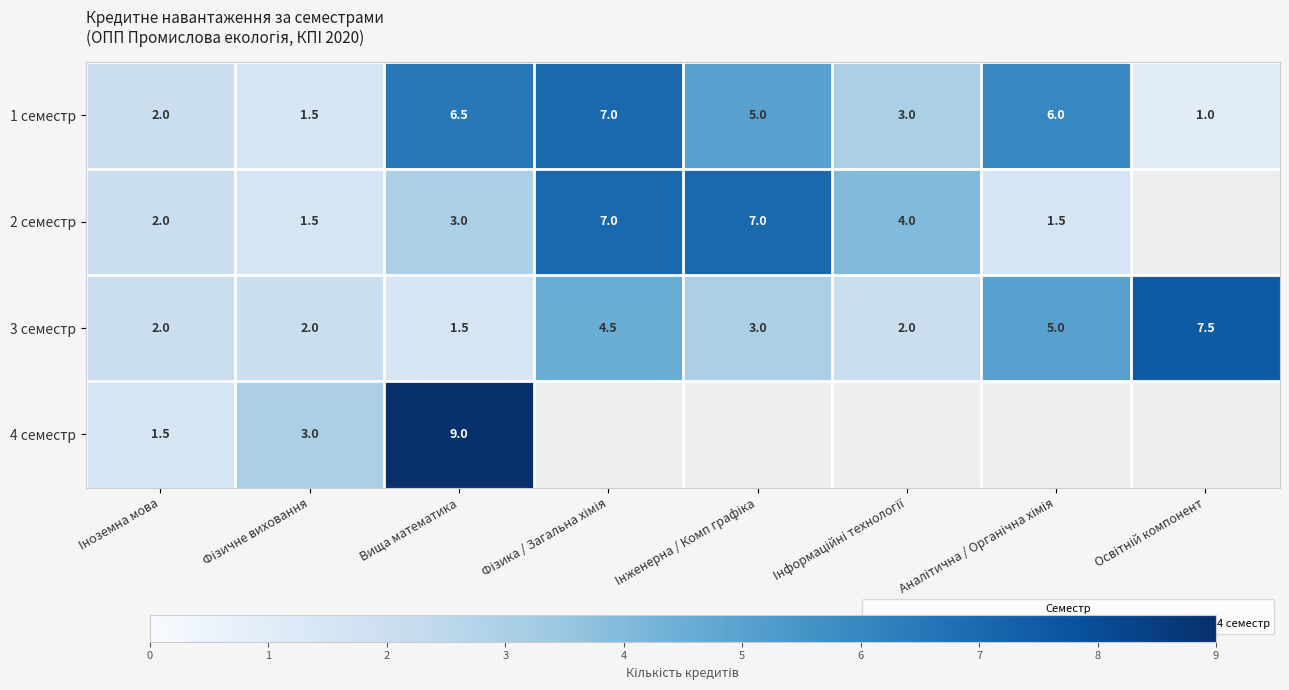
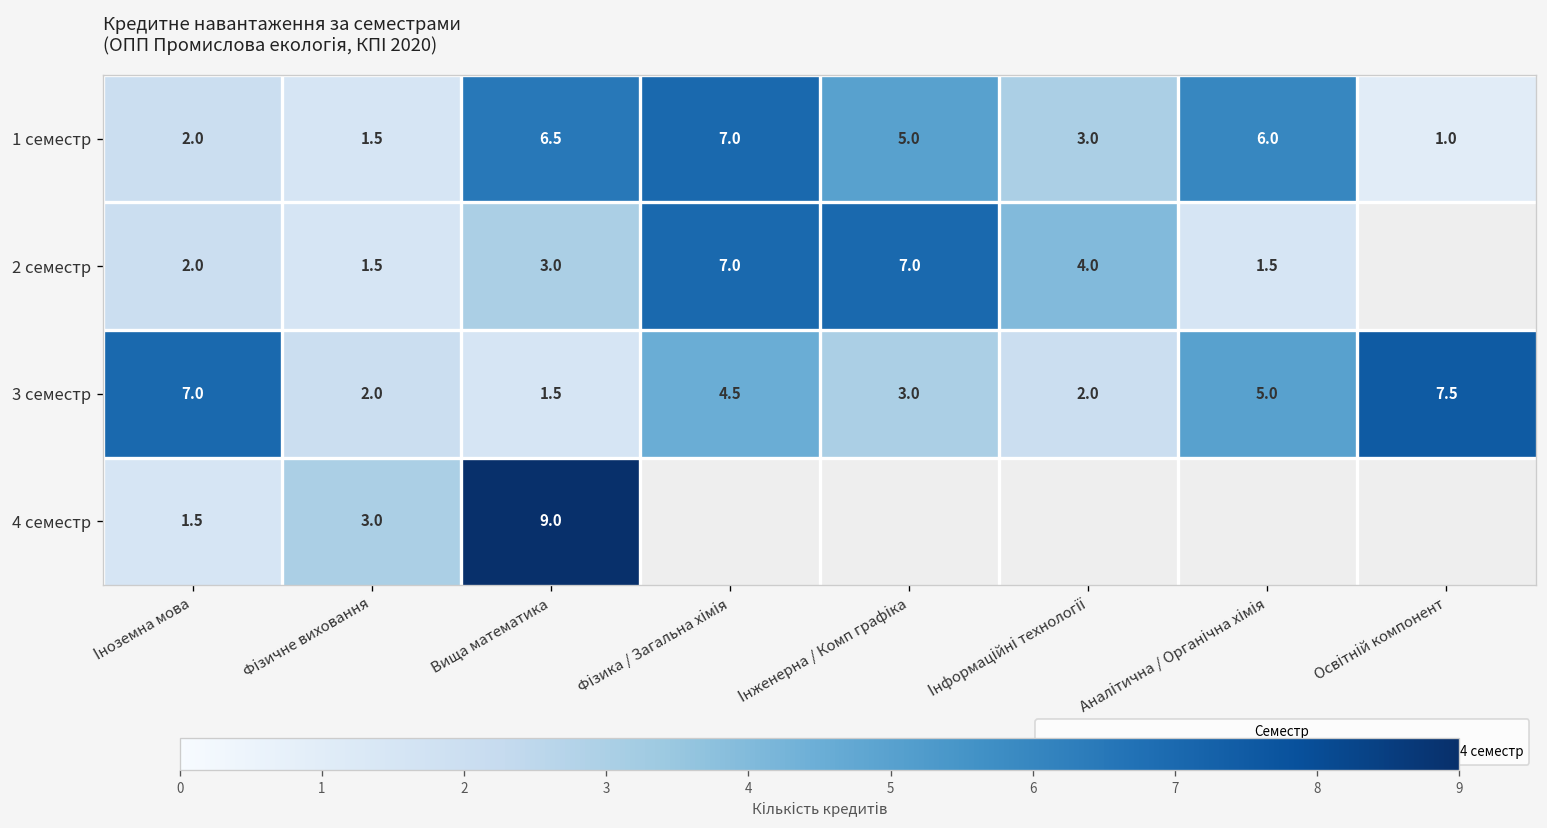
  {
    "1 семестр": {
      "Іноземна мова": 2.0,
      "Фізичне виховання": 1.5,
      "Вища математика": 6.5,
      "Фізика / Загальна хімія": 7.0,
      "Інженерна / Комп графіка": 5.0,
      "Інформаційні технології": 3.0,
      "Аналітична / Органічна хімія": 6.0,
      "Освітній компонент": 1.0
    },
    "2 семестр": {
      "Іноземна мова": 2.0,
      "Фізичне виховання": 1.5,
      "Вища математика": 3.0,
      "Фізика / Загальна хімія": 7.0,
      "Інженерна / Комп графіка": 7.0,
      "Інформаційні технології": 4.0,
      "Аналітична / Органічна хімія": 1.5
    },
    "3 семестр": {
-     "Іноземна мова": 2.0,
+     "Іноземна мова": 7.0,
      "Фізичне виховання": 2.0,
      "Вища математика": 1.5,
      "Фізика / Загальна хімія": 4.5,
      "Інженерна / Комп графіка": 3.0,
      "Інформаційні технології": 2.0,
      "Аналітична / Органічна хімія": 5.0,
      "Освітній компонент": 7.5
    },
    "4 семестр": {
      "Іноземна мова": 1.5,
      "Фізичне виховання": 3.0,
      "Вища математика": 9.0
    }
  }
